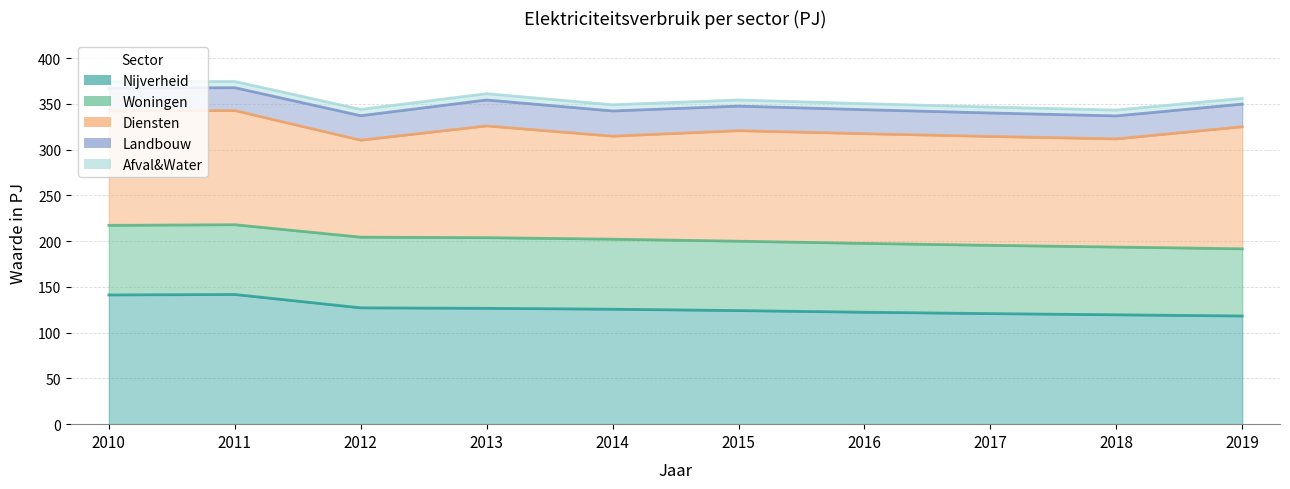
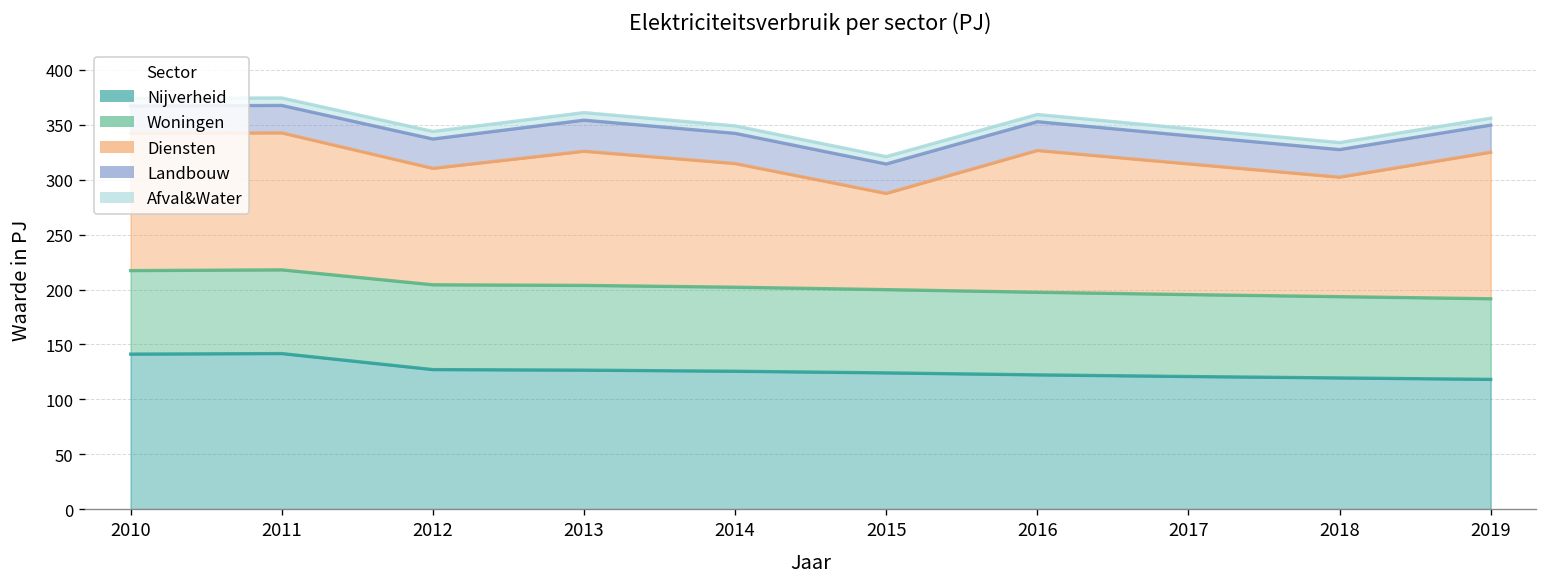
  {
    "Diensten": {
      "2011": 120,
      "2012": 110,
      "2013": 120,
      "2014": 110,
-     "2015": 120,
-     "2016": 120,
+     "2015": 90,
+     "2016": 130,
      "2017": 120,
-     "2018": 120,
+     "2018": 110,
      "2019": 130
    }
  }
